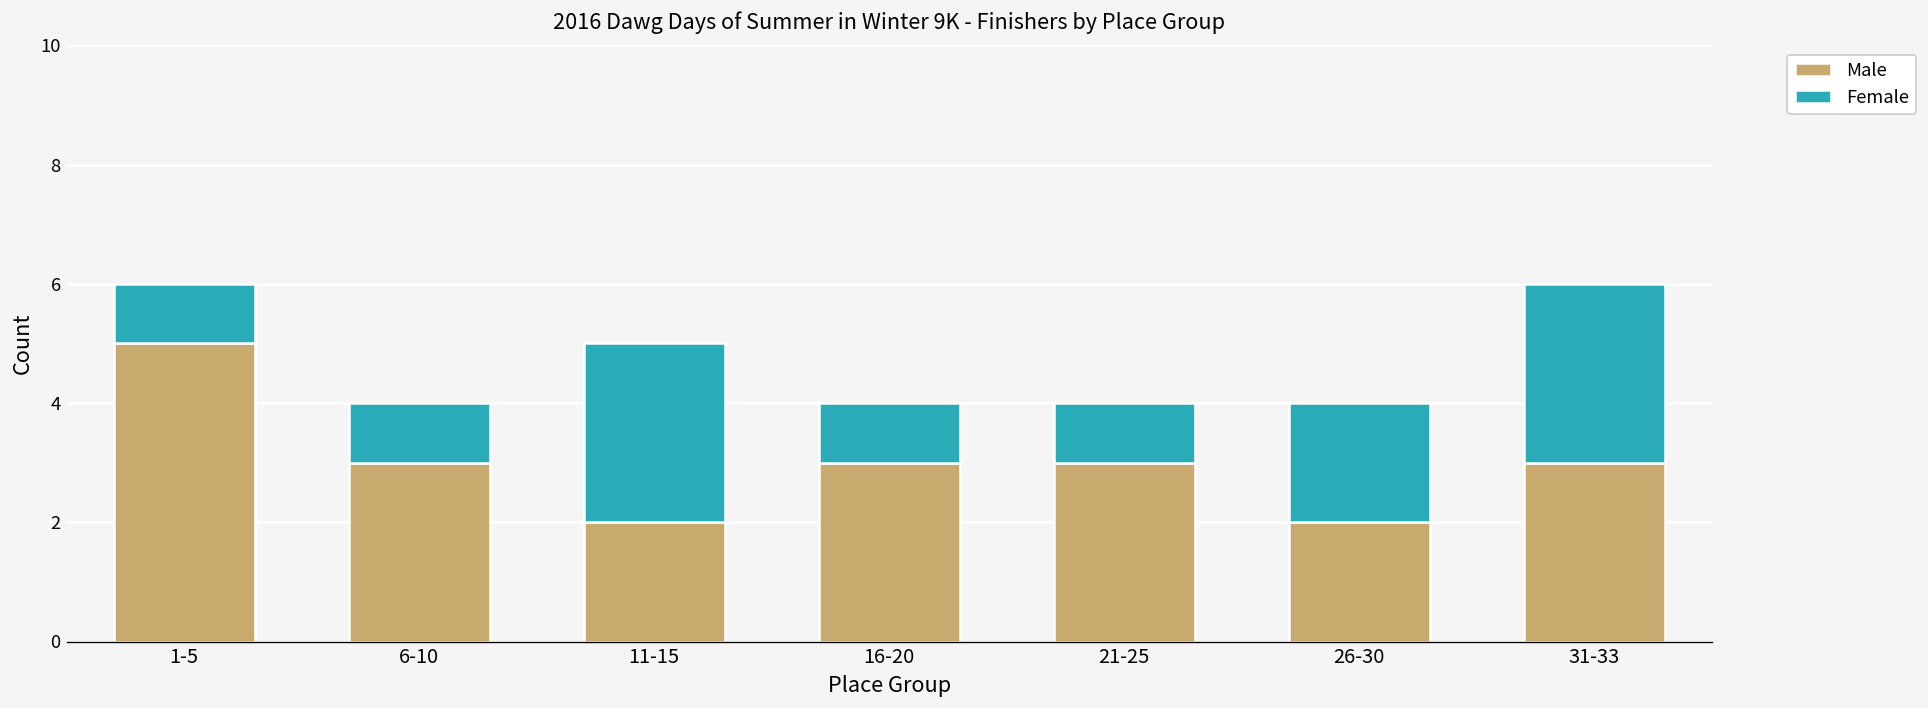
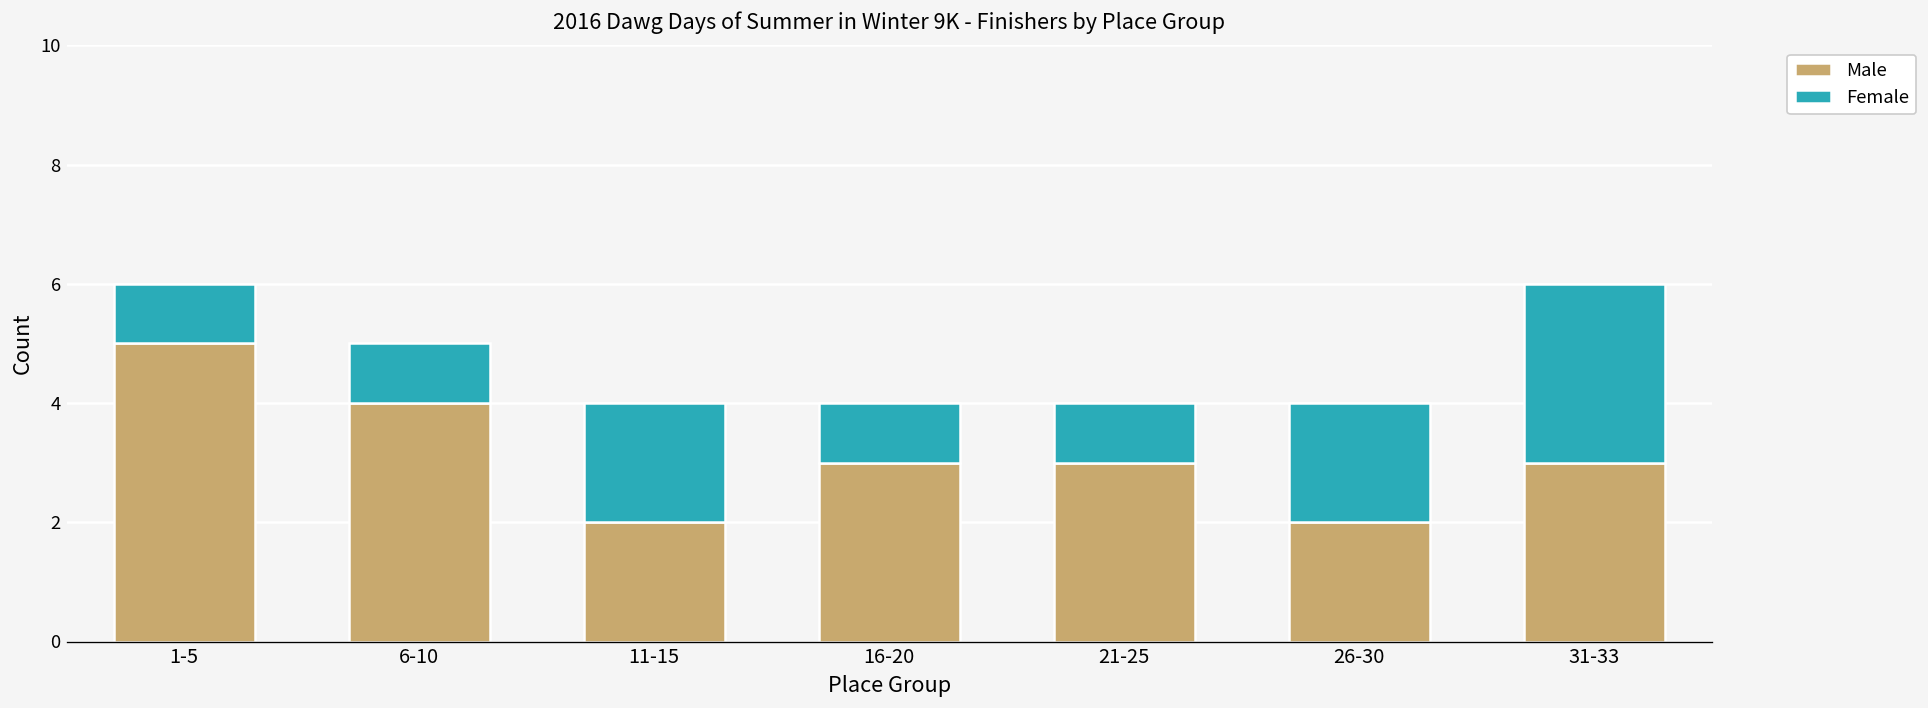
  {
    "Male": {
      "1-5": 5,
-     "6-10": 3,
+     "6-10": 4,
      "11-15": 2,
      "16-20": 3,
      "21-25": 3,
      "26-30": 2,
      "31-33": 3
    },
    "Female": {
      "1-5": 1,
      "6-10": 1,
-     "11-15": 3,
+     "11-15": 2,
      "16-20": 1,
      "21-25": 1,
      "26-30": 2,
      "31-33": 3
    }
  }
